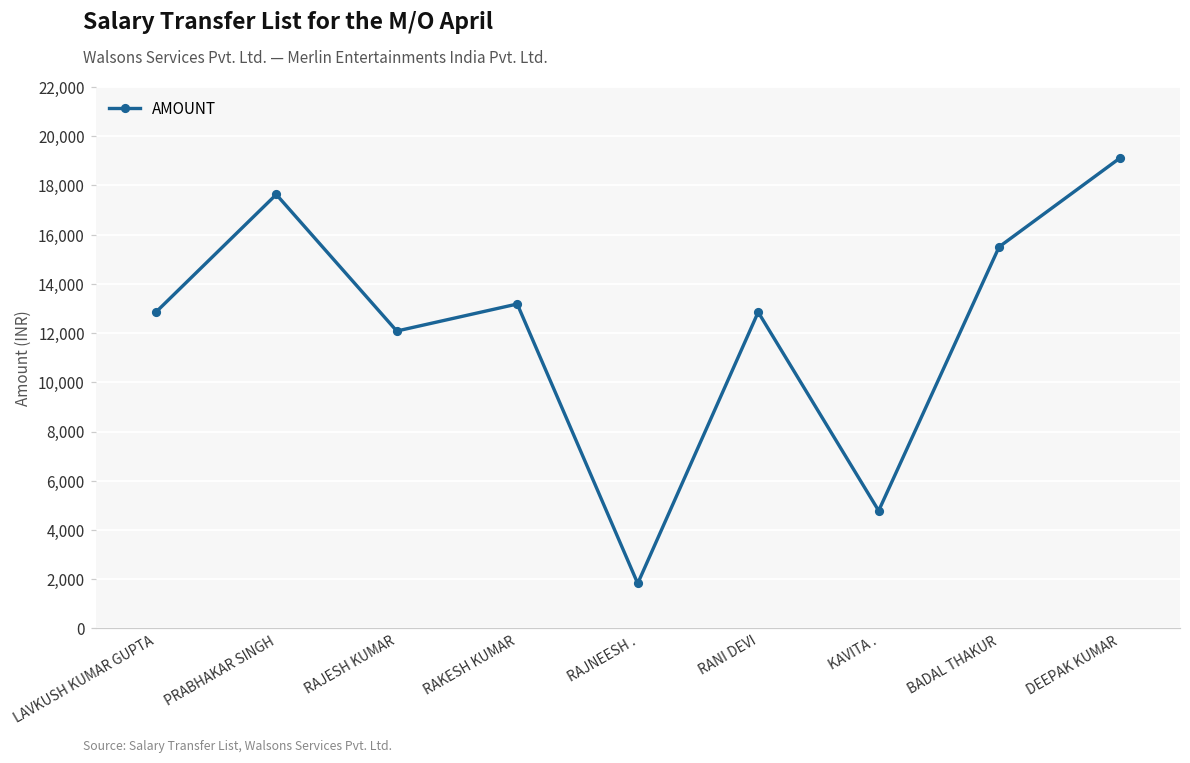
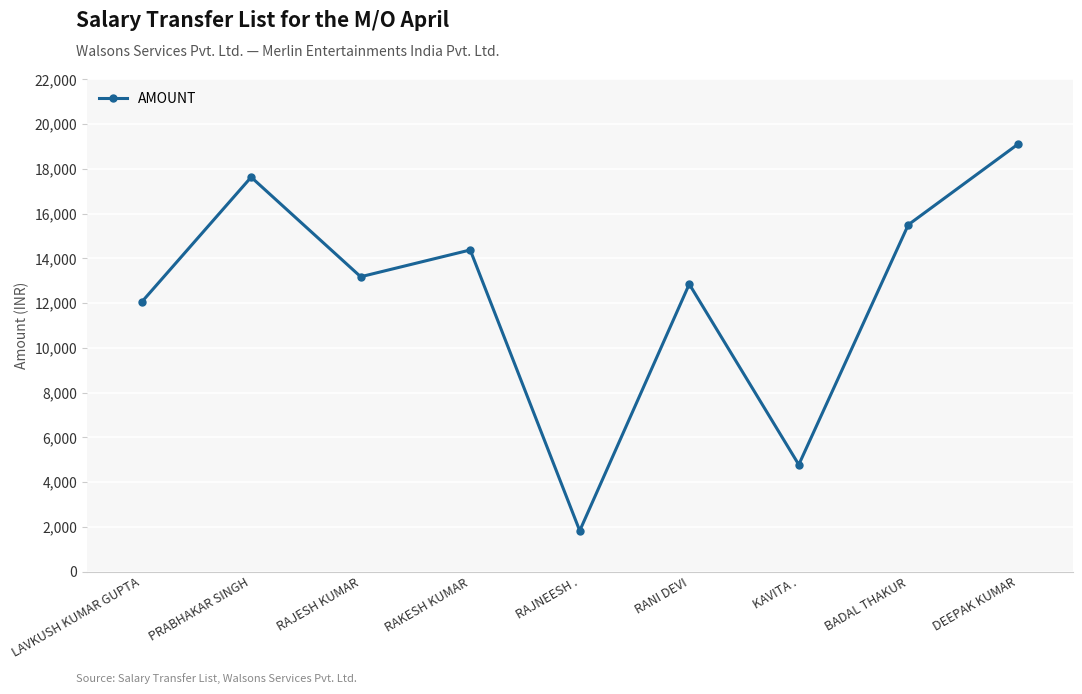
  {
-   "LAVKUSH KUMAR GUPTA": "12,800",
+   "LAVKUSH KUMAR GUPTA": "12,000",
    "PRABHAKAR SINGH": "17,600",
-   "RAJESH KUMAR": "12,100",
-   "RAKESH KUMAR": "13,200",
+   "RAJESH KUMAR": "13,200",
+   "RAKESH KUMAR": "14,400",
    "RAJNEESH .": "1,800",
    "RANI DEVI": "12,900",
    "KAVITA .": "4,800",
    "BADAL THAKUR": "15,500",
    "DEEPAK KUMAR": "19,100"
  }
